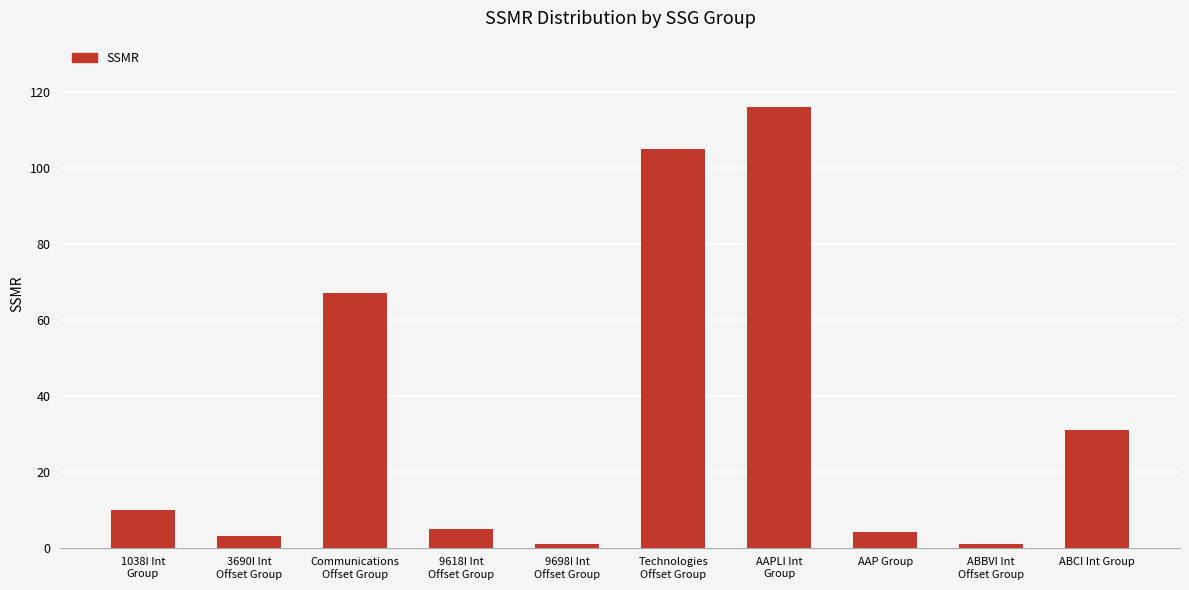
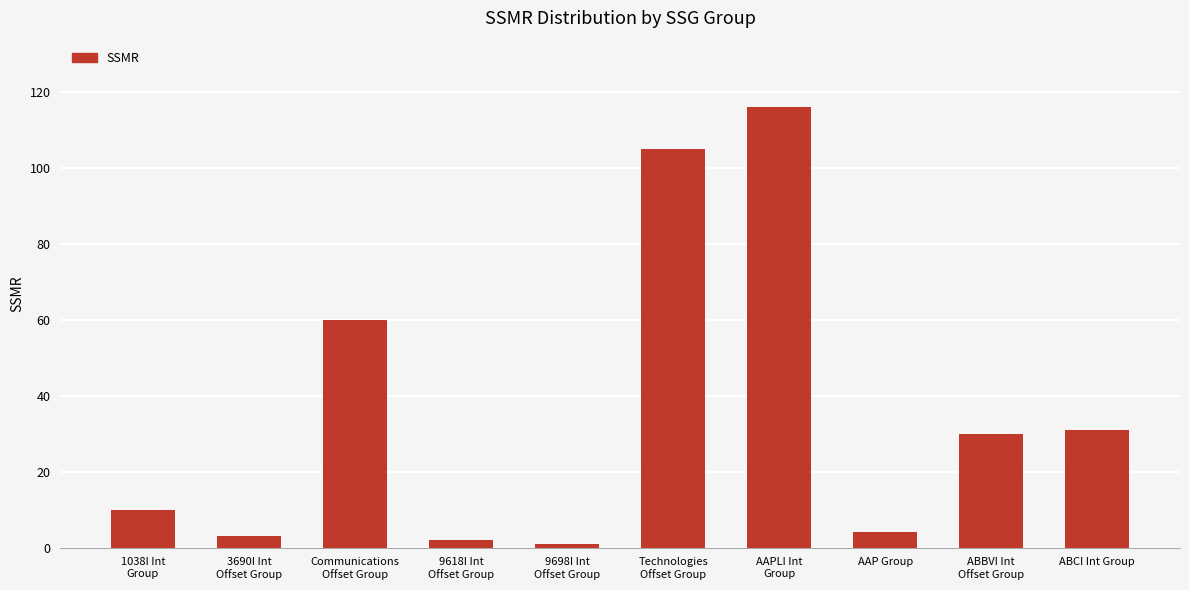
  {
    "1038I Int Group": 10,
    "3690I Int Offset Group": 3,
-   "Communications Offset Group": 67,
-   "9618I Int Offset Group": 5,
+   "Communications Offset Group": 60,
+   "9618I Int Offset Group": 2,
    "9698I Int Offset Group": 1,
    "Technologies Offset Group": 105,
    "AAPLI Int Group": 116,
    "AAP Group": 4,
-   "ABBVI Int Offset Group": 1,
+   "ABBVI Int Offset Group": 30,
    "ABCI Int Group": 31
  }
